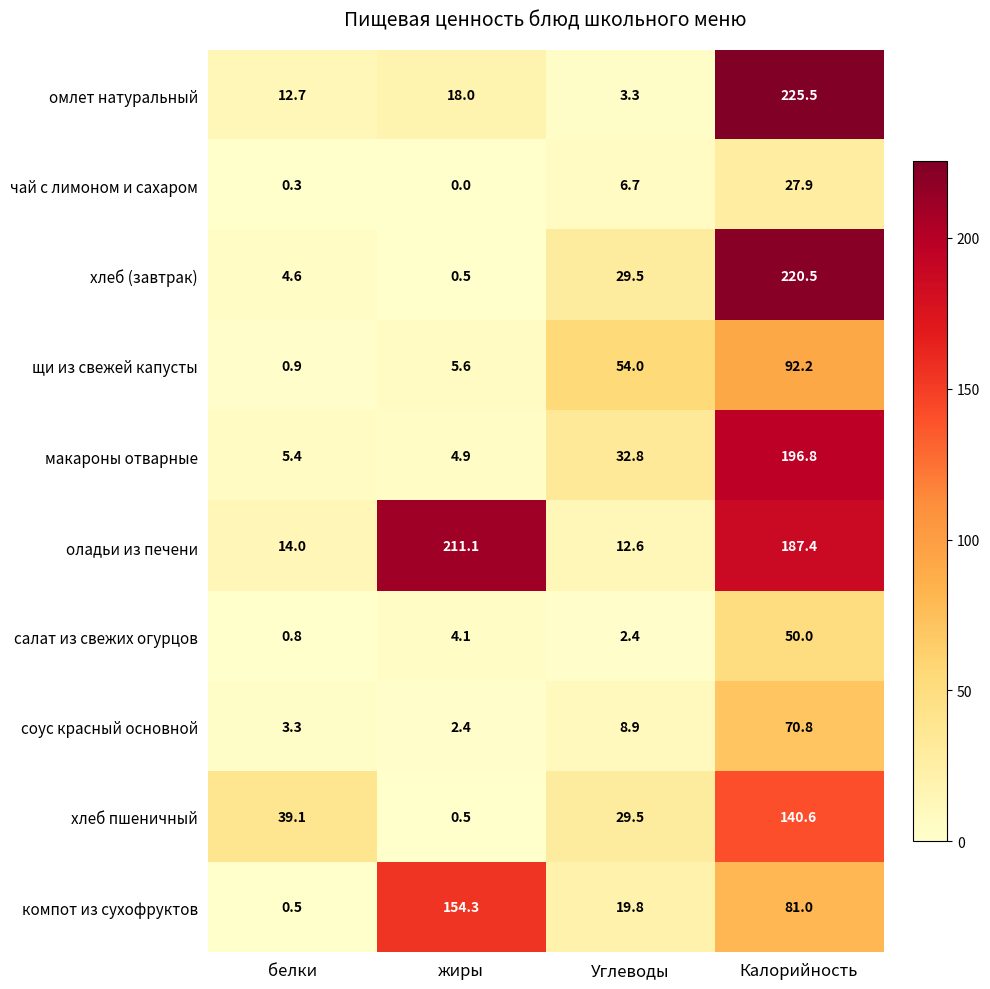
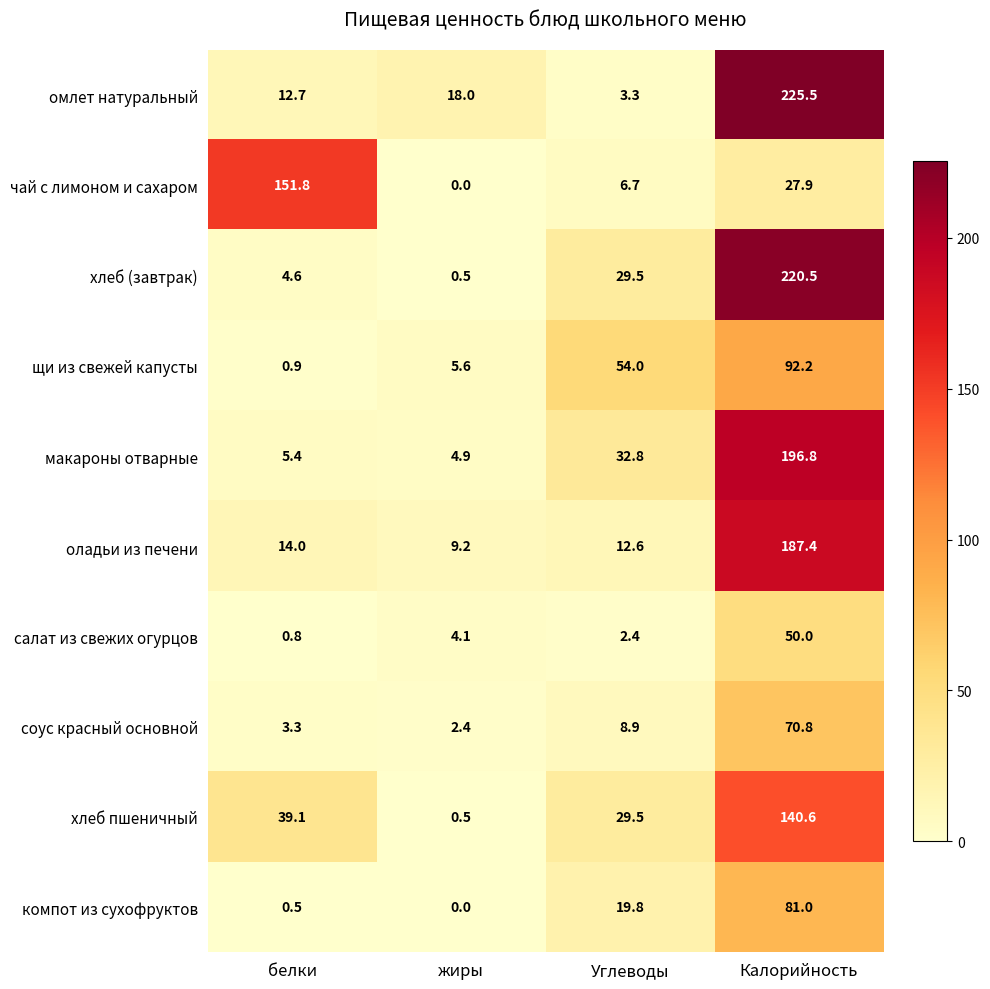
  {
    "омлет натуральный": {
      "белки": 12.7,
      "жиры": 18.0,
      "Углеводы": 3.3,
      "Калорийность": 225.5
    },
    "чай с лимоном и сахаром": {
-     "белки": 0.3,
+     "белки": 151.8,
      "жиры": 0.0,
      "Углеводы": 6.7,
      "Калорийность": 27.9
    },
    "хлеб (завтрак)": {
      "белки": 4.6,
      "жиры": 0.5,
      "Углеводы": 29.5,
      "Калорийность": 220.5
    },
    "щи из свежей капусты": {
      "белки": 0.9,
      "жиры": 5.6,
      "Углеводы": 54.0,
      "Калорийность": 92.2
    },
    "макароны отварные": {
      "белки": 5.4,
      "жиры": 4.9,
      "Углеводы": 32.8,
      "Калорийность": 196.8
    },
    "оладьи из печени": {
      "белки": 14.0,
-     "жиры": 211.1,
+     "жиры": 9.2,
      "Углеводы": 12.6,
      "Калорийность": 187.4
    },
    "салат из свежих огурцов": {
      "белки": 0.8,
      "жиры": 4.1,
      "Углеводы": 2.4,
      "Калорийность": 50.0
    },
    "соус красный основной": {
      "белки": 3.3,
      "жиры": 2.4,
      "Углеводы": 8.9,
      "Калорийность": 70.8
    },
    "хлеб пшеничный": {
      "белки": 39.1,
      "жиры": 0.5,
      "Углеводы": 29.5,
      "Калорийность": 140.6
    },
    "компот из сухофруктов": {
      "белки": 0.5,
-     "жиры": 154.3,
+     "жиры": 0.0,
      "Углеводы": 19.8,
      "Калорийность": 81.0
    }
  }
